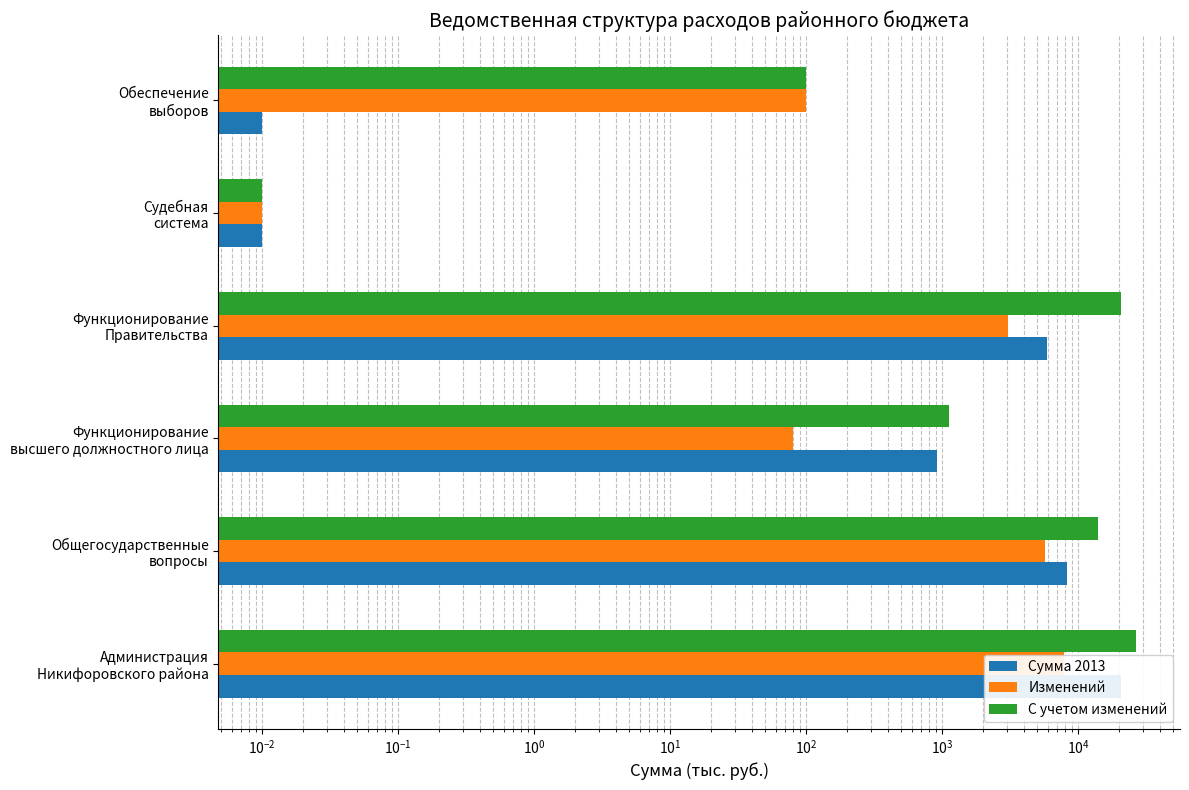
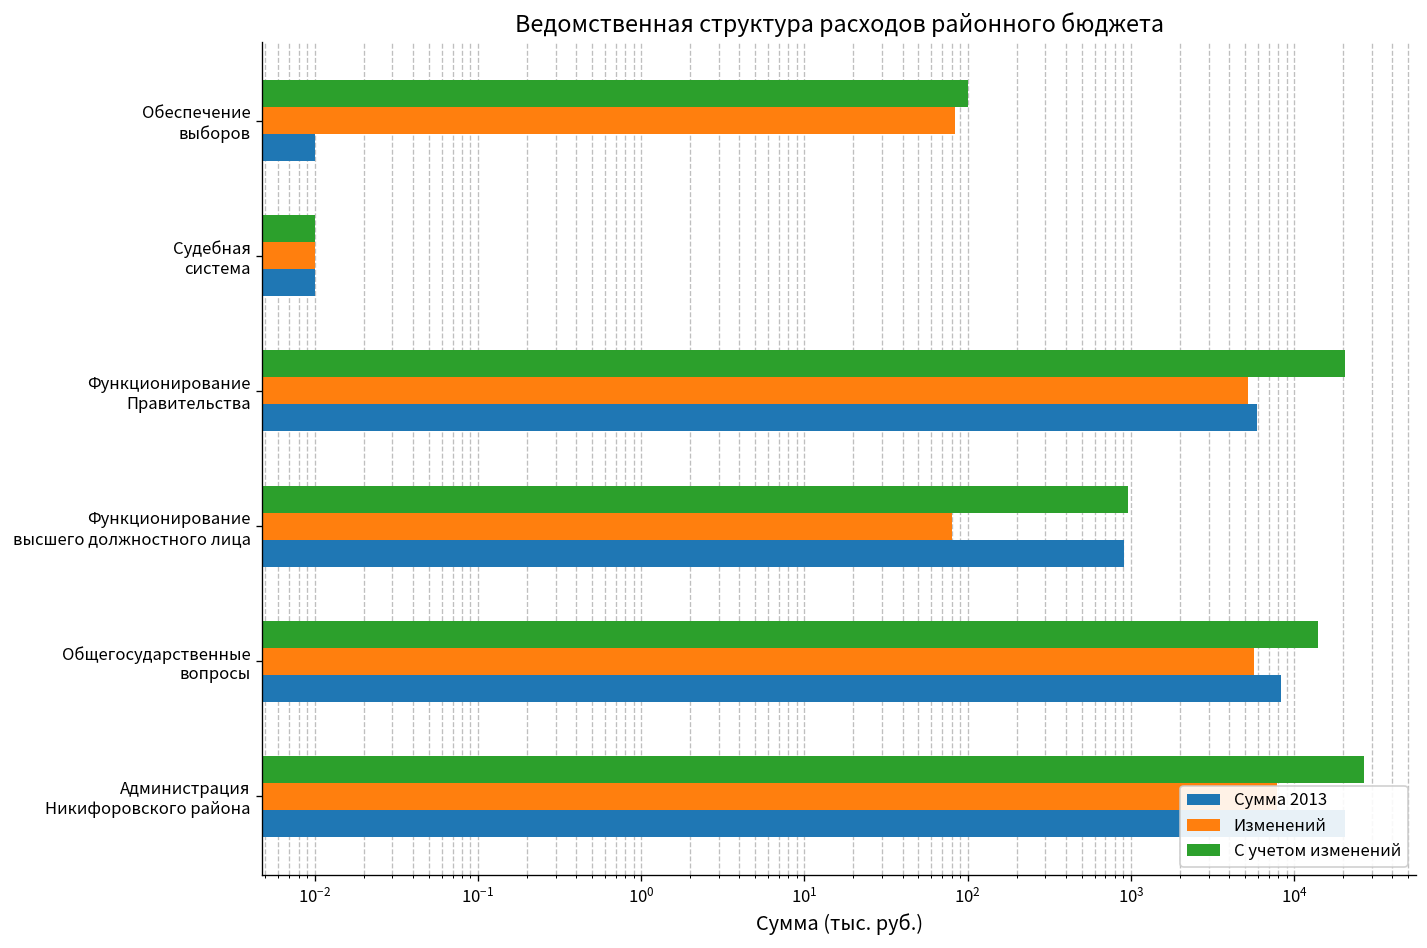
  {
    "Сумма 2013": {
      "Обеспечение выборов": 0.010,
      "Судебная система": 0.010,
      "Функционирование Правительства": 6000,
      "Функционирование высшего должностного лица": 900,
      "Общегосударственные вопросы": 8000
    },
    "Изменений": {
-     "Обеспечение выборов": 100,
+     "Обеспечение выборов": 80,
      "Судебная система": 0.010,
-     "Функционирование Правительства": 3000,
+     "Функционирование Правительства": 5200,
      "Функционирование высшего должностного лица": 80,
      "Общегосударственные вопросы": 5700
    },
    "С учетом изменений": {
      "Обеспечение выборов": 100,
      "Судебная система": 0.010,
      "Функционирование Правительства": 21000,
-     "Функционирование высшего должностного лица": 1100,
+     "Функционирование высшего должностного лица": 1000,
      "Общегосударственные вопросы": 14000,
      "Администрация Никифоровского района": 27000
    }
  }
